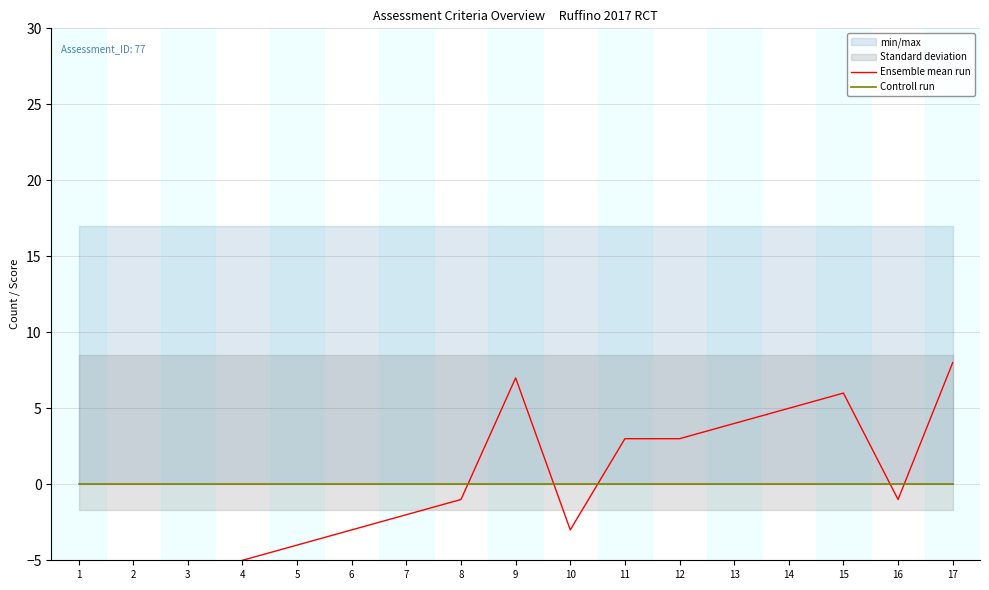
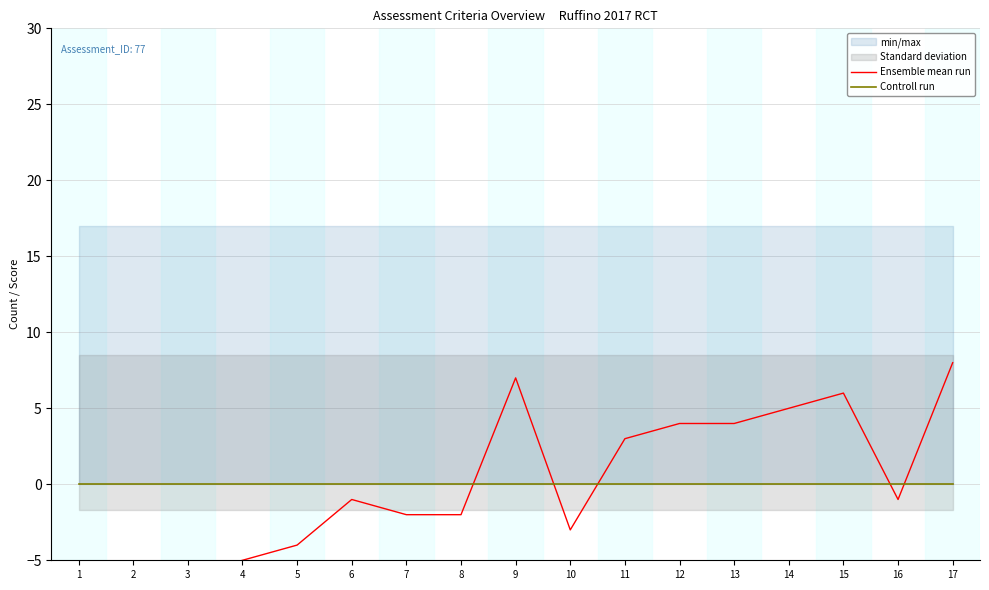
  {
    "Ensemble mean run": {
      "4": -5.0,
      "5": -4.0,
-     "6": -3.0,
+     "6": -1.0,
      "7": -2.0,
-     "8": -1.0,
+     "8": -2.0,
      "9": 7.0,
      "10": -3.0,
      "11": 3.0,
-     "12": 3.0,
+     "12": 4.0,
      "13": 4.0,
      "14": 5.0,
      "15": 6.0,
      "16": -1.0,
      "17": 8.0
    },
    "Controll run": {
      "1": 0.0,
      "2": 0.0,
      "3": 0.0,
      "4": 0.0,
      "5": 0.0,
      "6": 0.0,
      "7": 0.0,
      "8": 0.0,
      "9": 0.0,
      "10": 0.0,
      "11": 0.0,
      "12": 0.0,
      "13": 0.0,
      "14": 0.0,
      "15": 0.0,
      "16": 0.0,
      "17": 0.0
    }
  }
